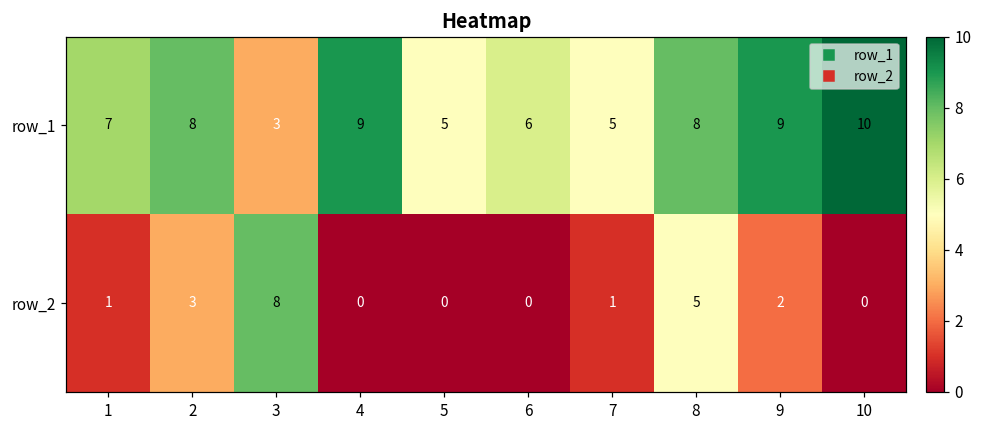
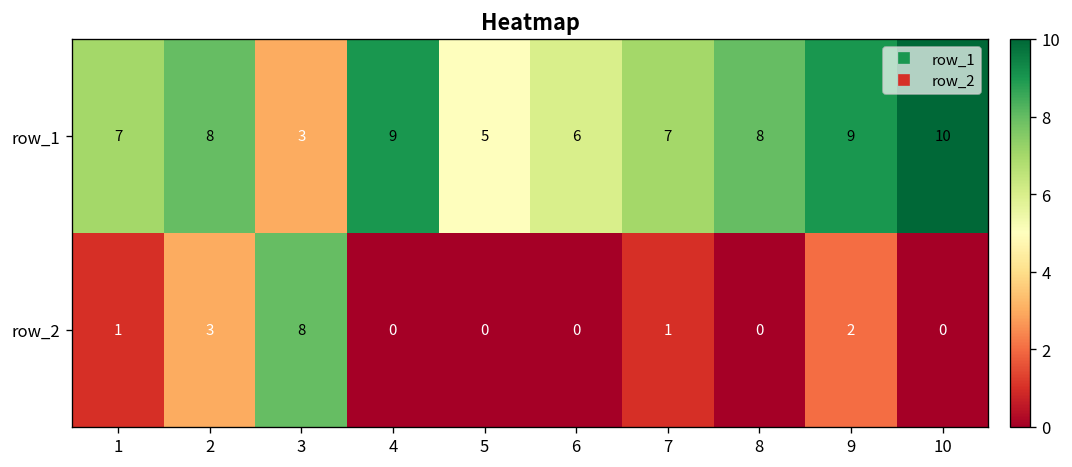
  {
    "row_1": {
      "1": 7,
      "2": 8,
      "3": 3,
      "4": 9,
      "5": 5,
      "6": 6,
-     "7": 5,
+     "7": 7,
      "8": 8,
      "9": 9,
      "10": 10
    },
    "row_2": {
      "1": 1,
      "2": 3,
      "3": 8,
      "4": 0,
      "5": 0,
      "6": 0,
      "7": 1,
-     "8": 5,
+     "8": 0,
      "9": 2,
      "10": 0
    }
  }
